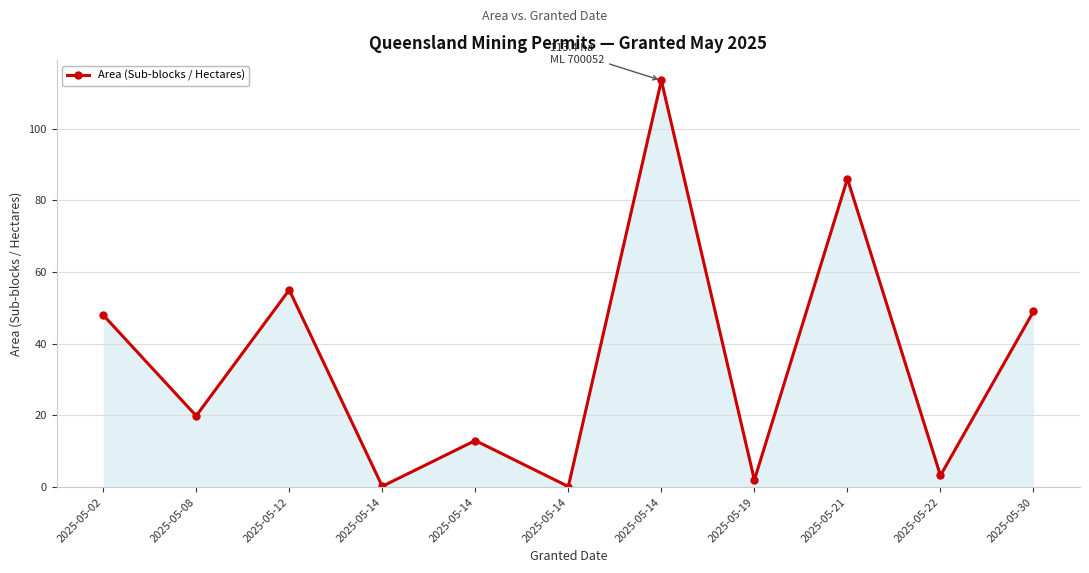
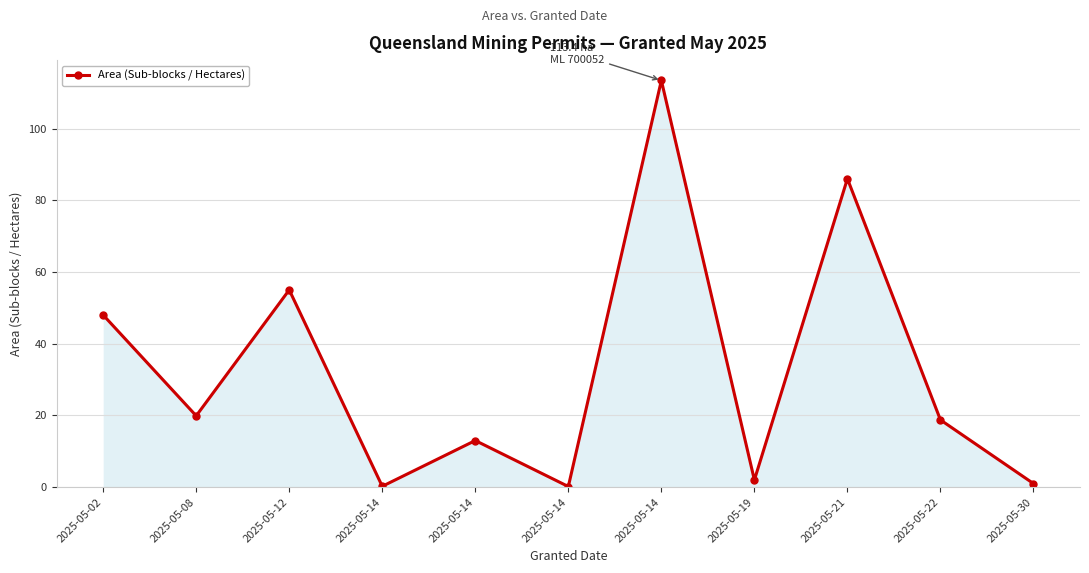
  {
    "2025-05-02": 48,
    "2025-05-08": 20,
    "2025-05-12": 55,
    "2025-05-19": 2,
    "2025-05-21": 86,
-   "2025-05-22": 3,
-   "2025-05-30": 49
+   "2025-05-22": 19,
+   "2025-05-30": 1
  }
